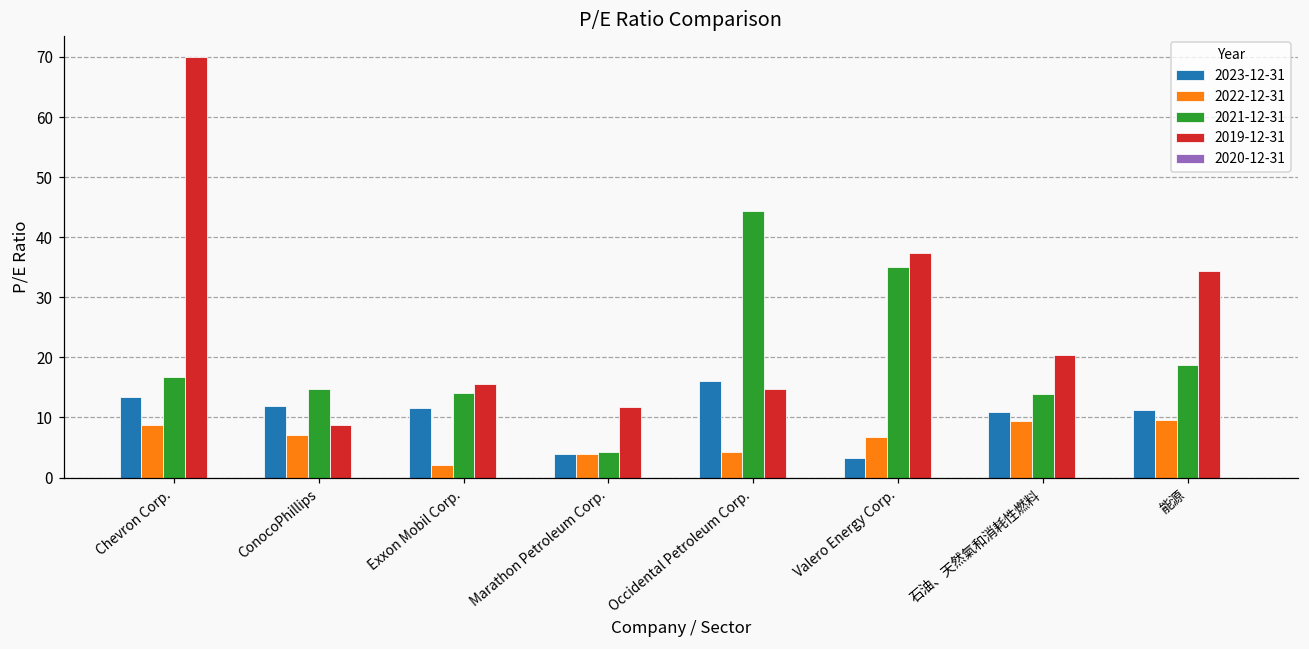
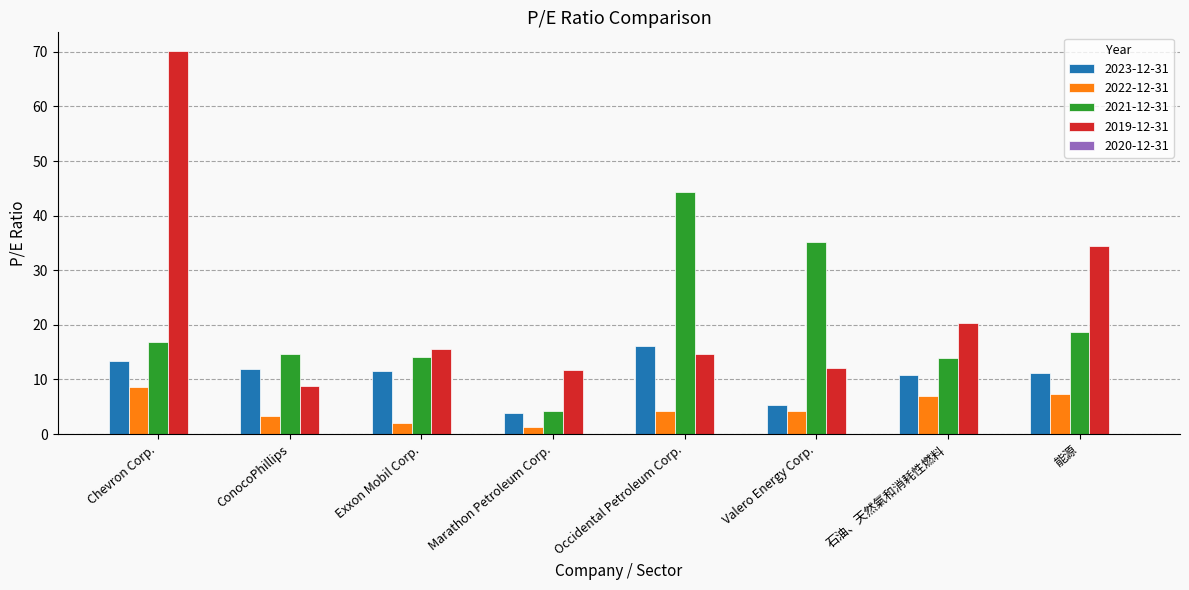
  {
    "2023-12-31": {
      "Chevron Corp.": 13,
      "ConocoPhillips": 12,
      "Exxon Mobil Corp.": 11,
      "Marathon Petroleum Corp.": 4,
      "Occidental Petroleum Corp.": 16,
-     "Valero Energy Corp.": 3,
+     "Valero Energy Corp.": 5,
      "石油、天然氣和消耗性燃料": 11,
      "能源": 11
    },
    "2022-12-31": {
      "Chevron Corp.": 9,
-     "ConocoPhillips": 7,
+     "ConocoPhillips": 3,
      "Exxon Mobil Corp.": 2,
-     "Marathon Petroleum Corp.": 4,
+     "Marathon Petroleum Corp.": 1,
      "Occidental Petroleum Corp.": 4,
-     "Valero Energy Corp.": 7,
-     "石油、天然氣和消耗性燃料": 9,
-     "能源": 10
+     "Valero Energy Corp.": 4,
+     "石油、天然氣和消耗性燃料": 7,
+     "能源": 7
    },
    "2021-12-31": {
      "Chevron Corp.": 17,
      "ConocoPhillips": 15,
      "Exxon Mobil Corp.": 14,
      "Marathon Petroleum Corp.": 4,
      "Occidental Petroleum Corp.": 44,
      "Valero Energy Corp.": 35,
      "石油、天然氣和消耗性燃料": 14,
      "能源": 19
    },
    "2019-12-31": {
      "Chevron Corp.": 70,
      "ConocoPhillips": 9,
      "Exxon Mobil Corp.": 16,
      "Marathon Petroleum Corp.": 12,
      "Occidental Petroleum Corp.": 15,
-     "Valero Energy Corp.": 37,
+     "Valero Energy Corp.": 12,
      "石油、天然氣和消耗性燃料": 20,
      "能源": 34
    },
    "2020-12-31": {
      "Chevron Corp.": 0,
      "ConocoPhillips": 0,
      "Exxon Mobil Corp.": 0,
      "Marathon Petroleum Corp.": 0,
      "Occidental Petroleum Corp.": 0,
      "Valero Energy Corp.": 0,
      "石油、天然氣和消耗性燃料": 0,
      "能源": 0
    }
  }
